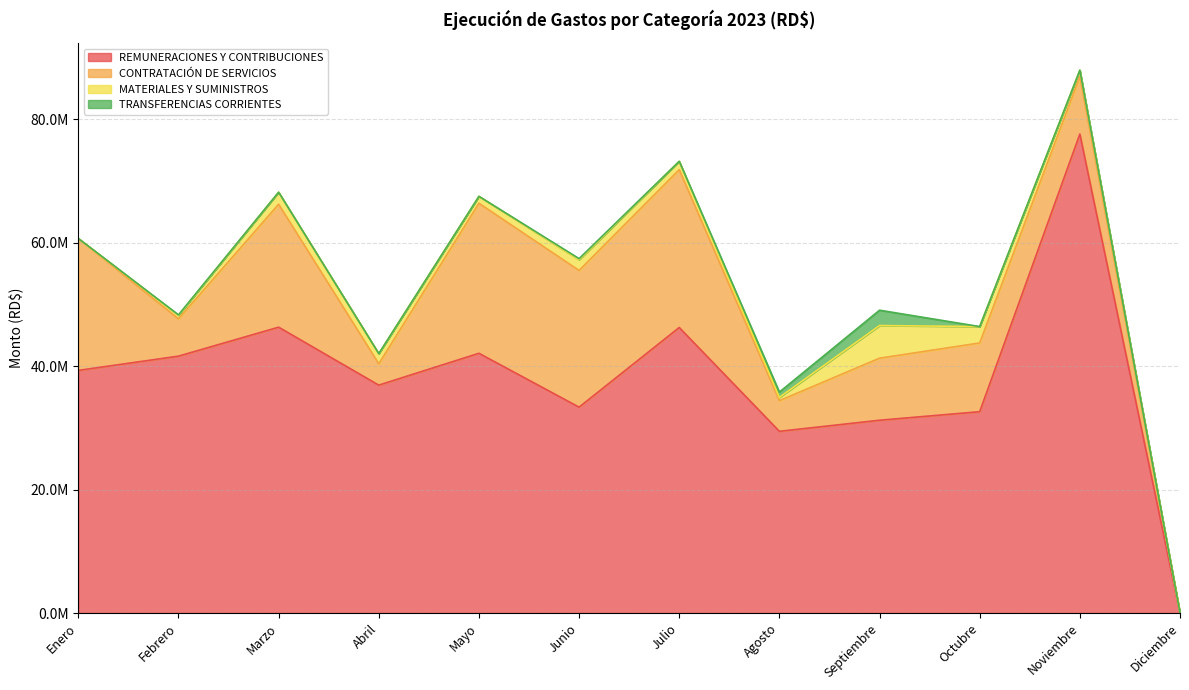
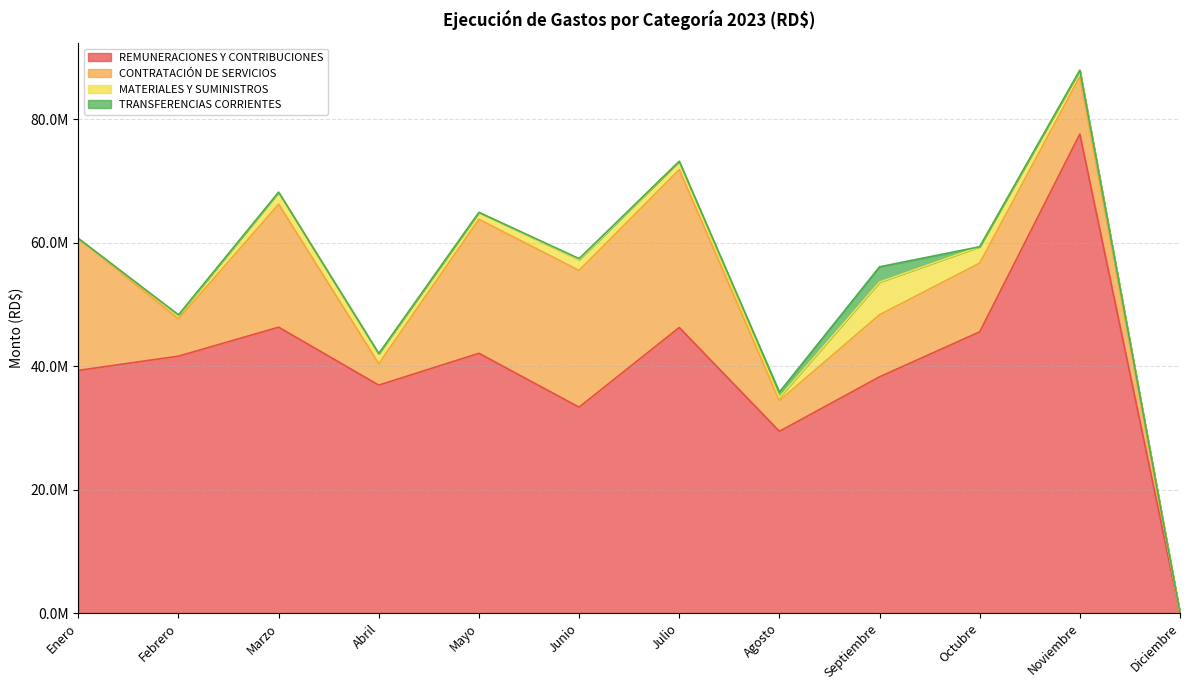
  {
    "REMUNERACIONES Y CONTRIBUCIONES": {
      "Enero": 39000000,
      "Febrero": 42000000,
      "Marzo": 46000000,
      "Abril": 37000000,
      "Mayo": 42000000,
      "Junio": 33000000,
      "Julio": 46000000,
      "Agosto": 29000000,
-     "Septiembre": 31000000,
-     "Octubre": 33000000,
+     "Septiembre": 38000000,
+     "Octubre": 46000000,
      "Noviembre": 78000000
    },
    "CONTRATACIÓN DE SERVICIOS": {
      "Febrero": 6000000,
      "Marzo": 20000000,
      "Abril": 3000000,
-     "Mayo": 24000000,
+     "Mayo": 22000000,
      "Junio": 22000000,
      "Julio": 26000000,
      "Agosto": 5000000,
      "Septiembre": 10000000,
      "Octubre": 11000000,
      "Noviembre": 9000000
    },
    "MATERIALES Y SUMINISTROS": {
      "Agosto": 1000000,
      "Septiembre": 5000000
    },
    "TRANSFERENCIAS CORRIENTES": {
      "Agosto": 1000000,
      "Septiembre": 2000000
    }
  }
